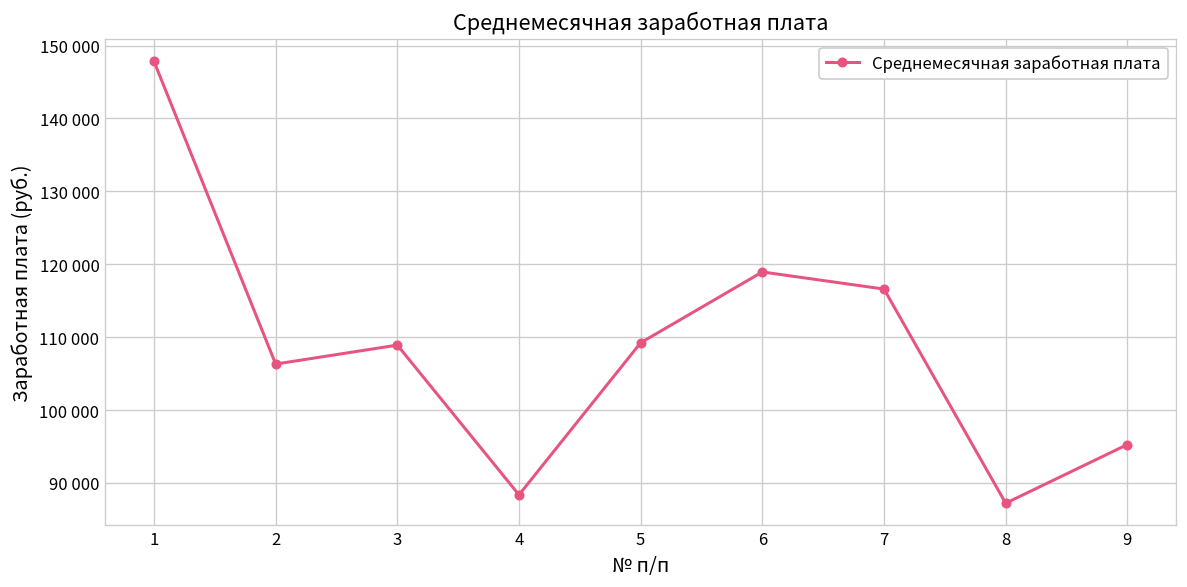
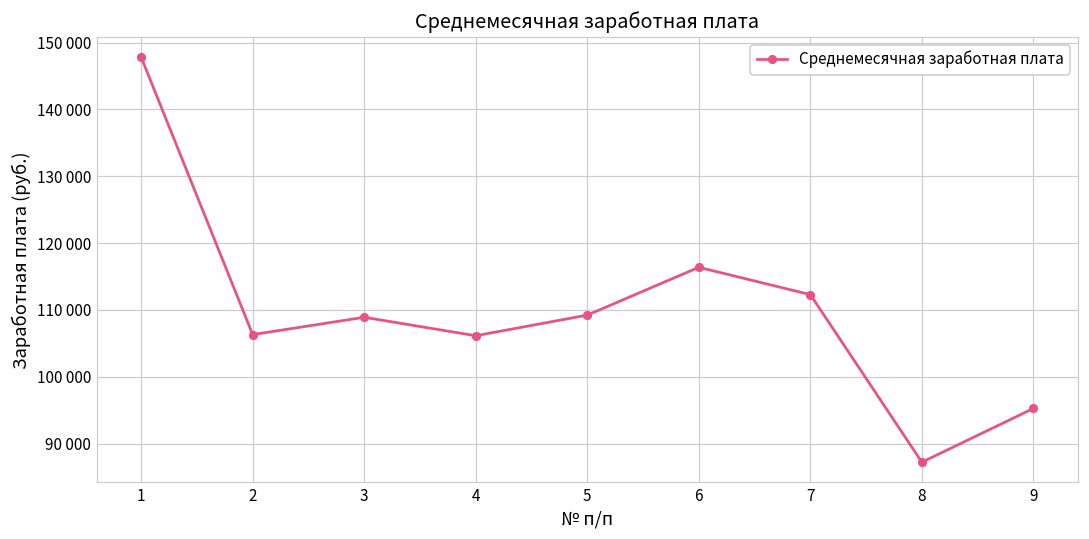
  {
    "1": 148000,
    "2": 106000,
    "3": 109000,
-   "4": 88000,
+   "4": 106000,
    "5": 109000,
-   "6": 119000,
-   "7": 117000,
+   "6": 116000,
+   "7": 112000,
    "8": 87000,
    "9": 95000
  }
